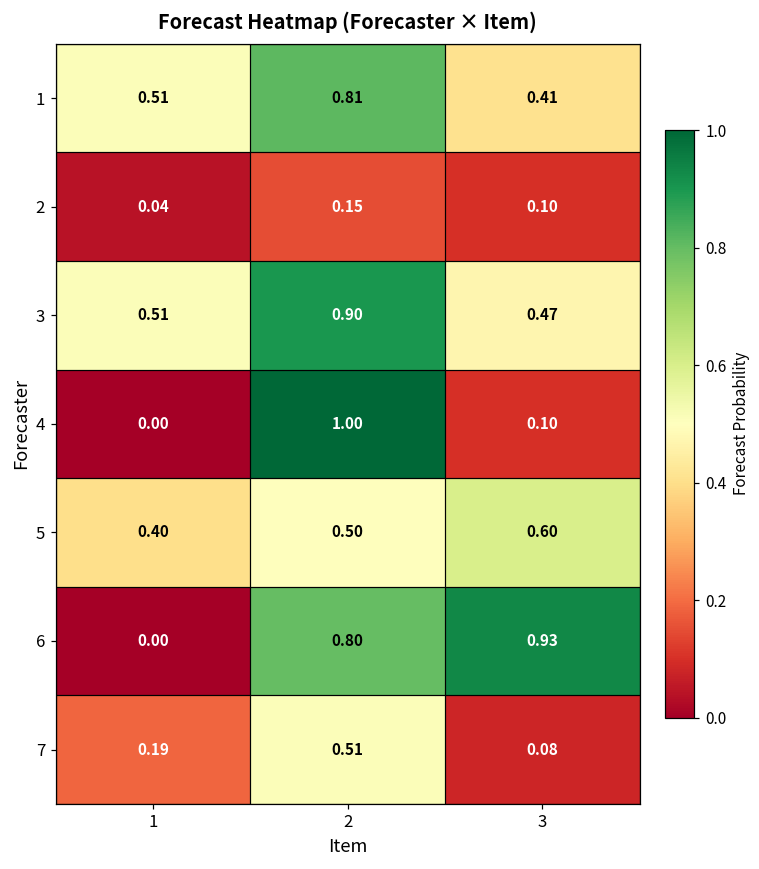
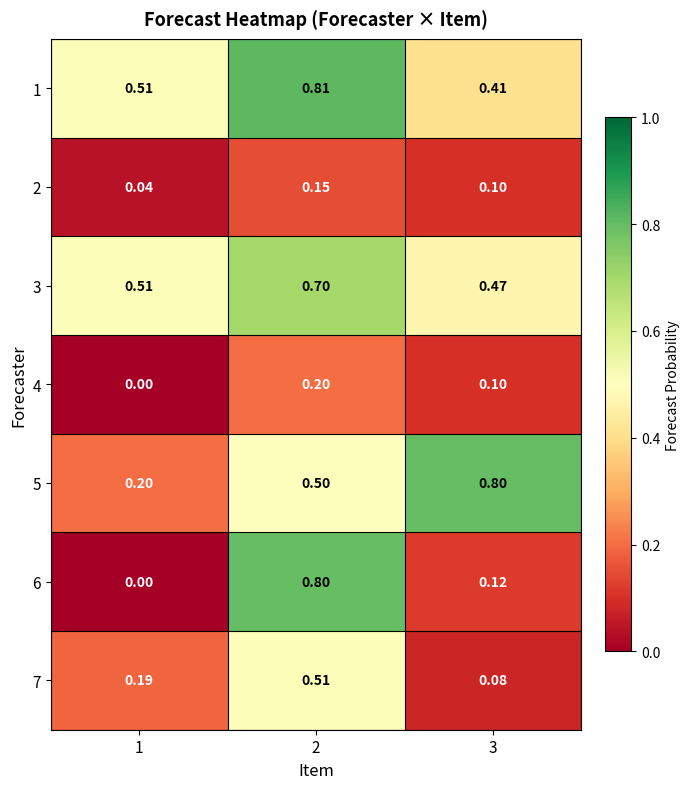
  {
    "1": {
      "1": 0.51,
      "2": 0.81,
      "3": 0.41
    },
    "2": {
      "1": 0.04,
      "2": 0.15,
      "3": 0.10
    },
    "3": {
      "1": 0.51,
-     "2": 0.90,
+     "2": 0.70,
      "3": 0.47
    },
    "4": {
      "1": 0.00,
-     "2": 1.00,
+     "2": 0.20,
      "3": 0.10
    },
    "5": {
-     "1": 0.40,
+     "1": 0.20,
      "2": 0.50,
-     "3": 0.60
+     "3": 0.80
    },
    "6": {
      "1": 0.00,
      "2": 0.80,
-     "3": 0.93
+     "3": 0.12
    },
    "7": {
      "1": 0.19,
      "2": 0.51,
      "3": 0.08
    }
  }
